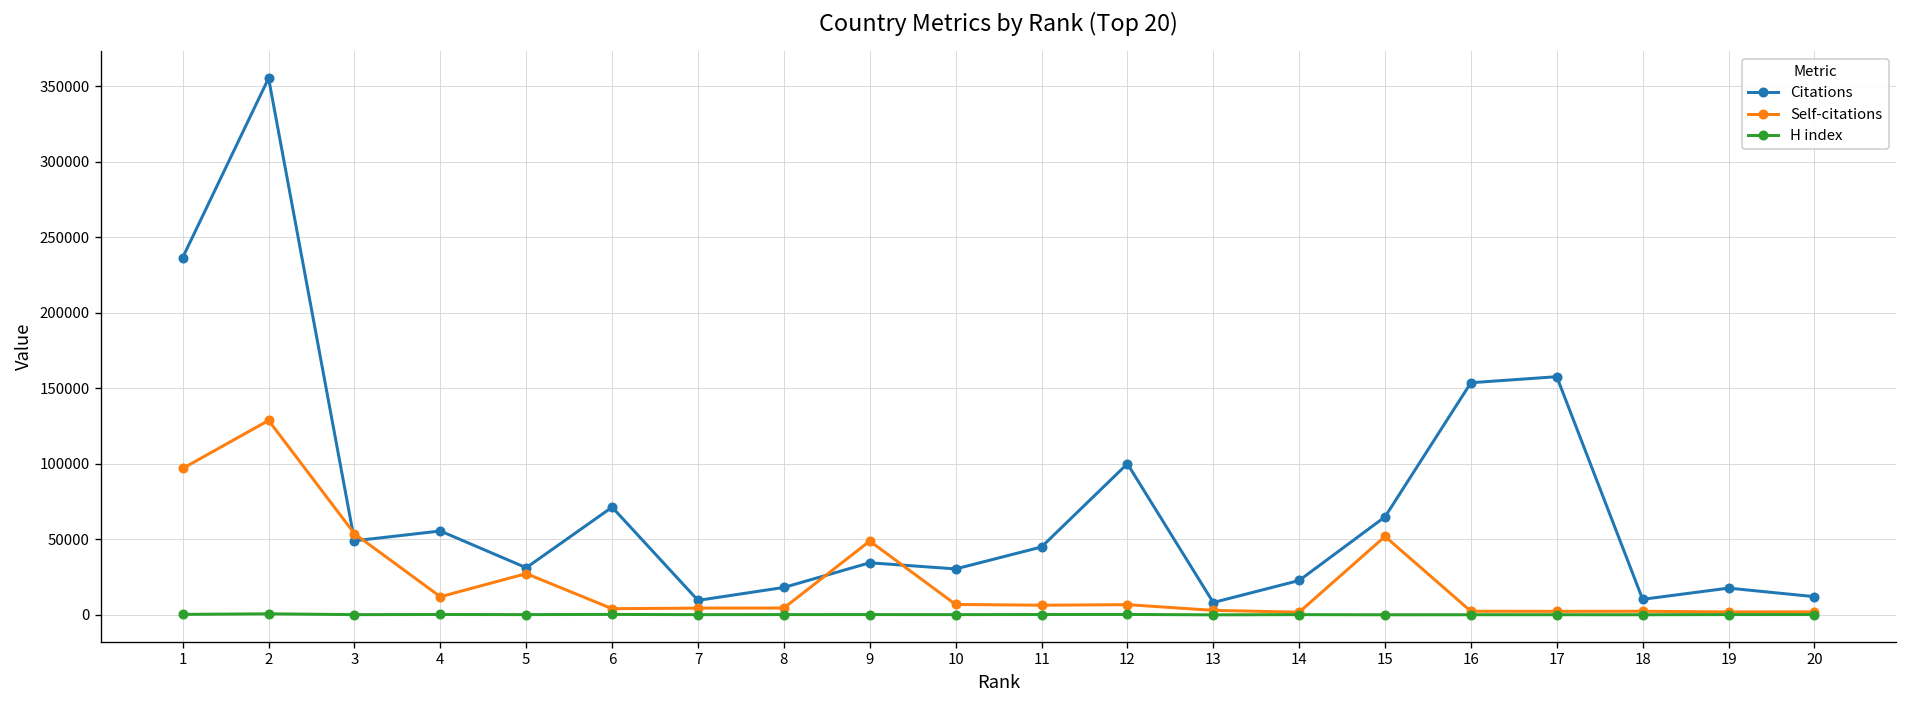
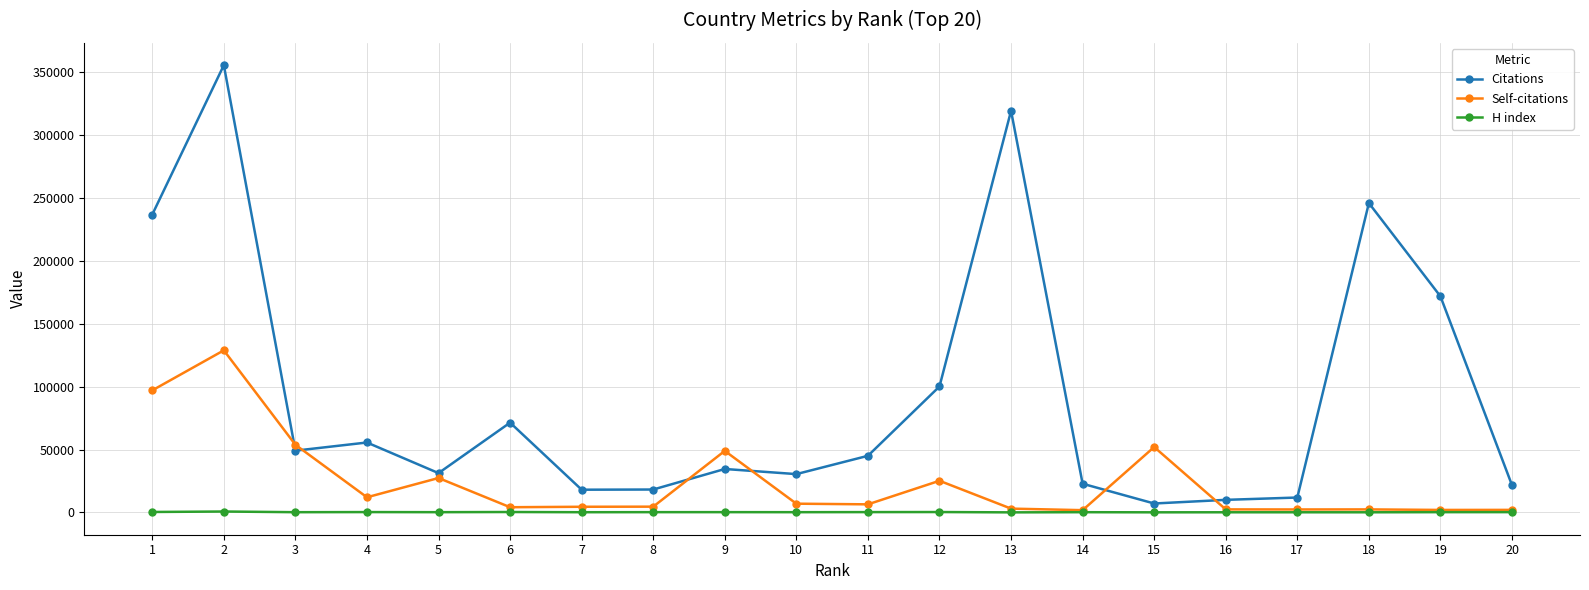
  {
    "Citations": {
      "1": 237000,
      "2": 355000,
      "3": 49000,
      "4": 56000,
      "5": 31000,
      "6": 71000,
-     "7": 10000,
+     "7": 18000,
      "8": 18000,
      "9": 35000,
      "10": 30000,
      "11": 45000,
      "12": 100000,
-     "13": 8000,
+     "13": 319000,
      "14": 23000,
-     "15": 65000,
-     "16": 154000,
-     "17": 158000,
-     "18": 10000,
-     "19": 18000,
-     "20": 12000
+     "15": 7000,
+     "16": 10000,
+     "17": 12000,
+     "18": 246000,
+     "19": 172000,
+     "20": 22000
    },
    "Self-citations": {
      "1": 97000,
      "2": 129000,
      "3": 54000,
      "4": 12000,
      "5": 27000,
      "6": 4000,
      "7": 5000,
      "8": 5000,
      "9": 49000,
      "10": 7000,
      "11": 6000,
-     "12": 7000,
+     "12": 25000,
      "13": 3000,
      "15": 52000,
      "16": 2000,
      "17": 2000,
      "18": 2000
    },
    "H index": {
      "1": 0,
      "2": 1000,
      "3": 0,
      "4": 0,
      "5": 0,
      "6": 0,
      "7": 0,
      "8": 0,
      "9": 0,
      "10": 0,
      "11": 0,
      "12": 0,
      "13": 0,
      "15": 0,
      "16": 0,
      "17": 0,
      "18": 0
    }
  }
